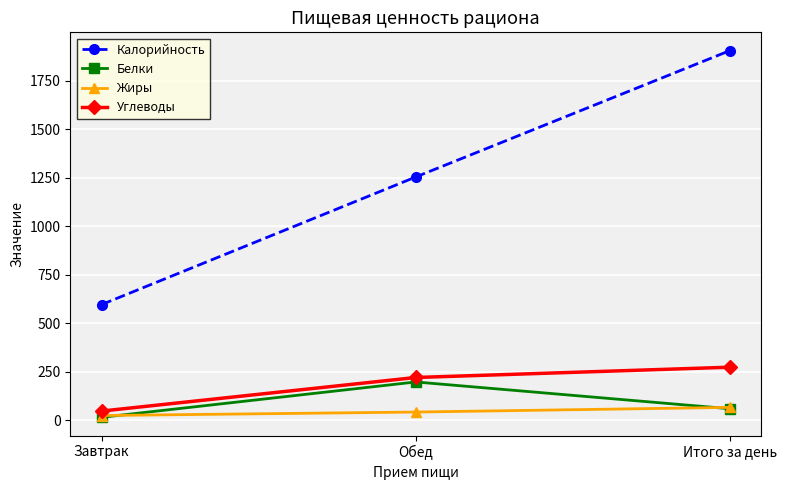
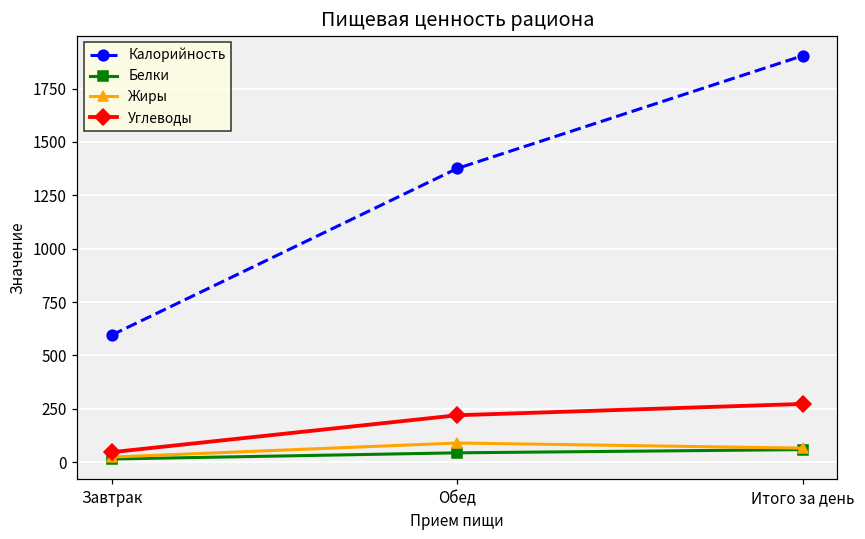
  {
    "Калорийность": {
      "Завтрак": 600,
-     "Обед": 1250,
+     "Обед": 1380,
      "Итого за день": 1900
    },
    "Белки": {
-     "Обед": 200
+     "Обед": 40
    },
    "Жиры": {
-     "Обед": 40
+     "Обед": 90
    },
    "Углеводы": {
      "Завтрак": 50,
      "Обед": 220,
      "Итого за день": 270
    }
  }
